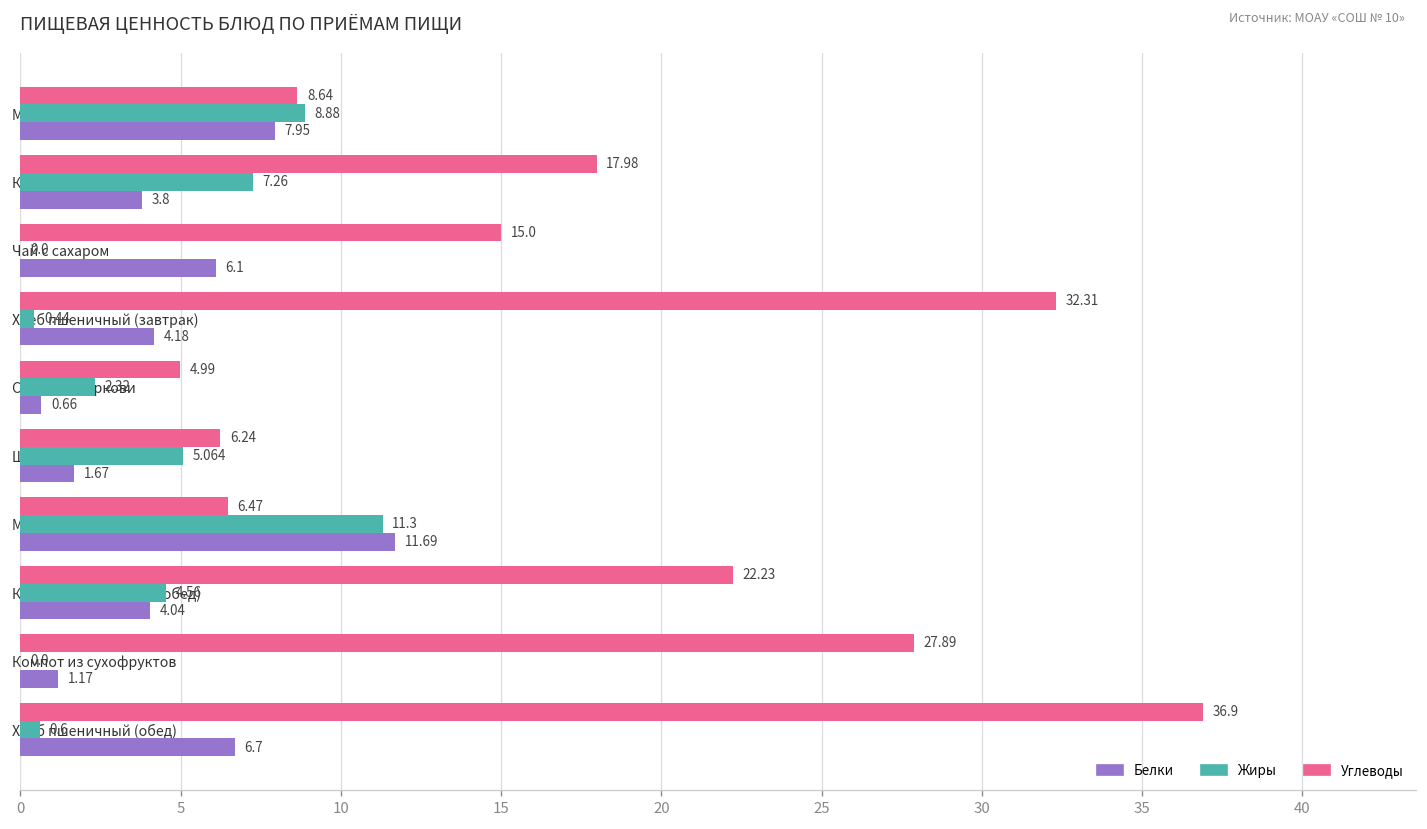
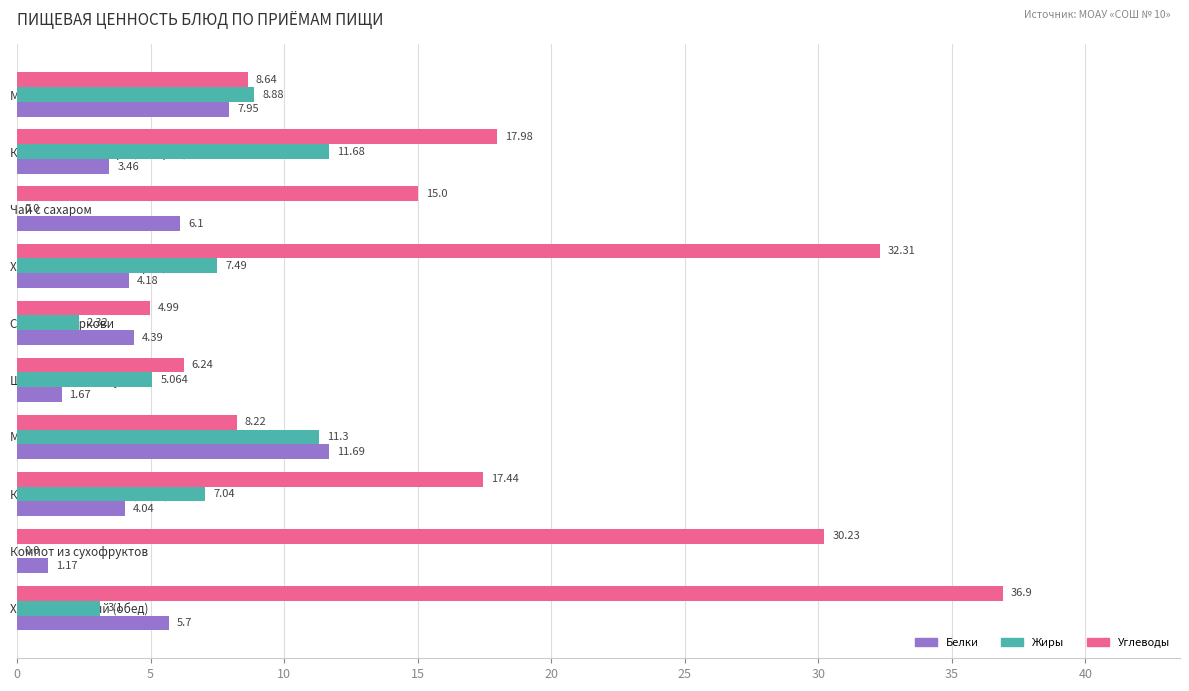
  {
    "Белки": {
      "Митбол с овощами (завтрак)": 7.95,
-     "Картофельное пюре (завтрак)": 3.8,
+     "Картофельное пюре (завтрак)": 3.46,
      "Чай с сахаром": 6.1,
      "Хлеб пшеничный (завтрак)": 4.18,
-     "Салат из моркови": 0.66,
+     "Салат из моркови": 4.39,
      "Щи из свежей капусты": 1.67,
      "Митбол с овощами (обед)": 11.69,
      "Картофельное пюре (обед)": 4.04,
      "Компот из сухофруктов": 1.17,
-     "Хлеб пшеничный (обед)": 6.7
+     "Хлеб пшеничный (обед)": 5.7
    },
    "Жиры": {
      "Митбол с овощами (завтрак)": 8.88,
-     "Картофельное пюре (завтрак)": 7.26,
+     "Картофельное пюре (завтрак)": 11.68,
      "Чай с сахаром": 0.0,
-     "Хлеб пшеничный (завтрак)": 0.44,
+     "Хлеб пшеничный (завтрак)": 7.49,
      "Салат из моркови": 2.32,
      "Щи из свежей капусты": 5.064,
      "Митбол с овощами (обед)": 11.3,
-     "Картофельное пюре (обед)": 4.56,
+     "Картофельное пюре (обед)": 7.04,
      "Компот из сухофруктов": 0.0,
-     "Хлеб пшеничный (обед)": 0.6
+     "Хлеб пшеничный (обед)": 3.1
    },
    "Углеводы": {
      "Митбол с овощами (завтрак)": 8.64,
      "Картофельное пюре (завтрак)": 17.98,
      "Чай с сахаром": 15.0,
      "Хлеб пшеничный (завтрак)": 32.31,
      "Салат из моркови": 4.99,
      "Щи из свежей капусты": 6.24,
-     "Митбол с овощами (обед)": 6.47,
-     "Картофельное пюре (обед)": 22.23,
-     "Компот из сухофруктов": 27.89,
+     "Митбол с овощами (обед)": 8.22,
+     "Картофельное пюре (обед)": 17.44,
+     "Компот из сухофруктов": 30.23,
      "Хлеб пшеничный (обед)": 36.9
    }
  }
